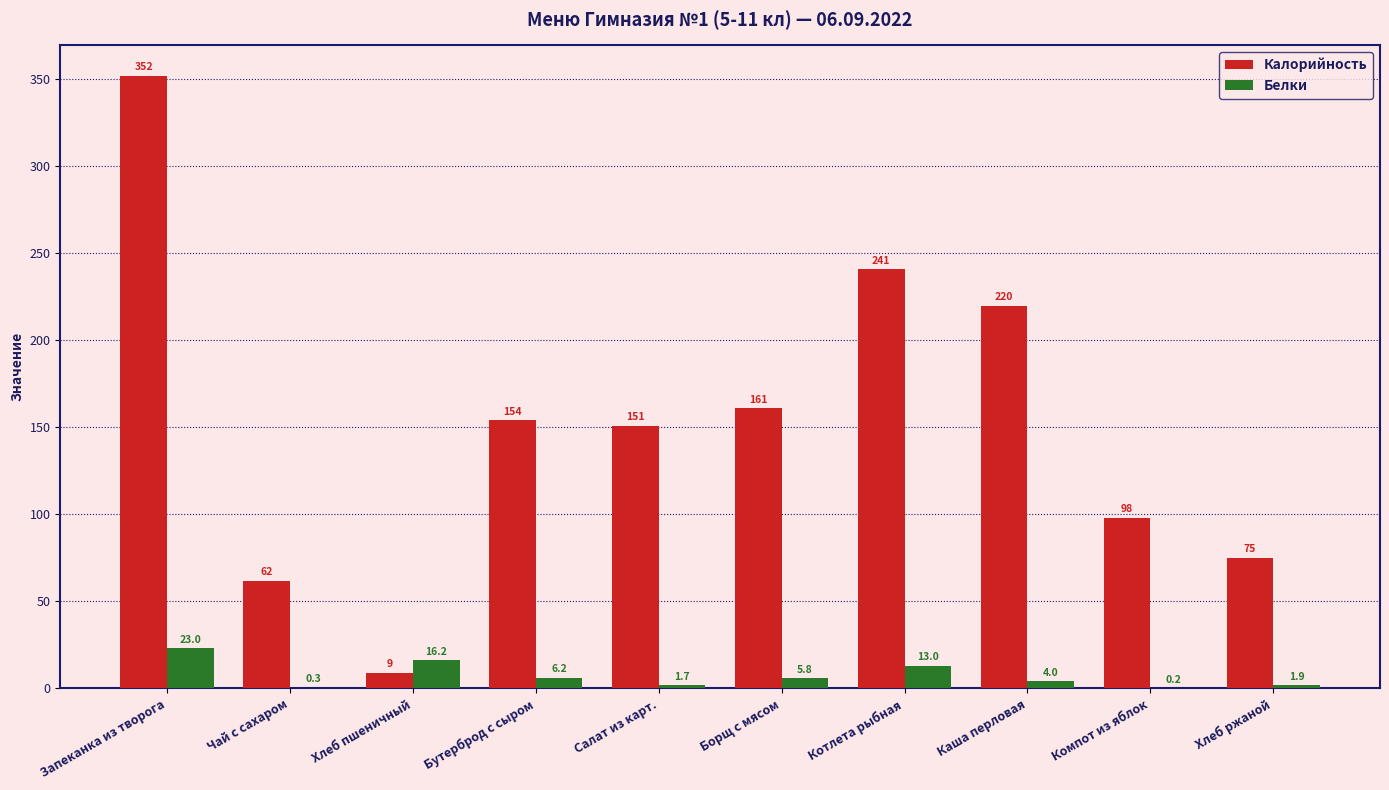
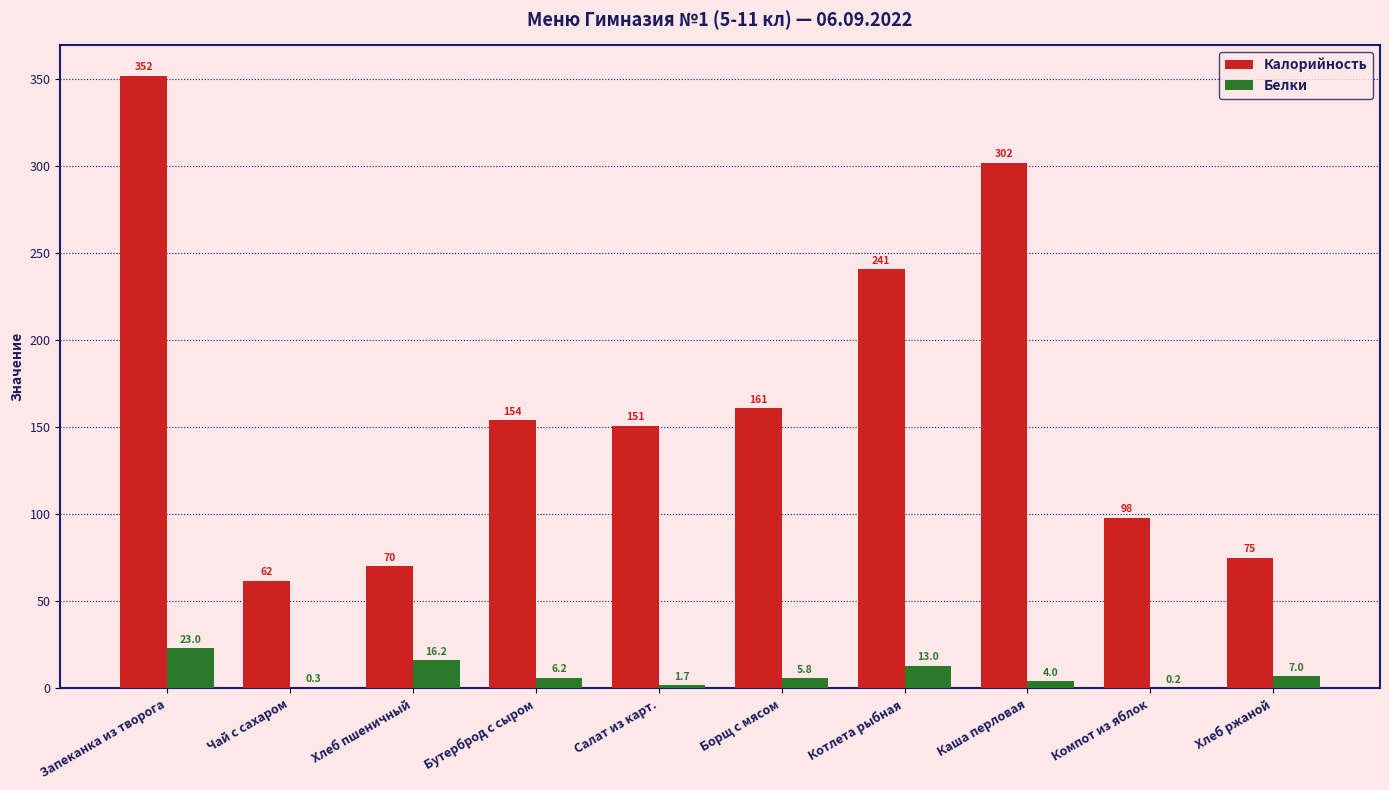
  {
    "Калорийность": {
      "Запеканка из творога": 352,
      "Чай с сахаром": 62,
-     "Хлеб пшеничный": 9,
+     "Хлеб пшеничный": 70,
      "Бутерброд с сыром": 154,
      "Салат из карт.": 151,
      "Борщ с мясом": 161,
      "Котлета рыбная": 241,
-     "Каша перловая": 220,
+     "Каша перловая": 302,
      "Компот из яблок": 98,
      "Хлеб ржаной": 75
    },
    "Белки": {
      "Запеканка из творога": 23.0,
      "Чай с сахаром": 0.3,
      "Хлеб пшеничный": 16.2,
      "Бутерброд с сыром": 6.2,
      "Салат из карт.": 1.7,
      "Борщ с мясом": 5.8,
      "Котлета рыбная": 13.0,
      "Каша перловая": 4.0,
      "Компот из яблок": 0.2,
-     "Хлеб ржаной": 1.9
+     "Хлеб ржаной": 7.0
    }
  }
